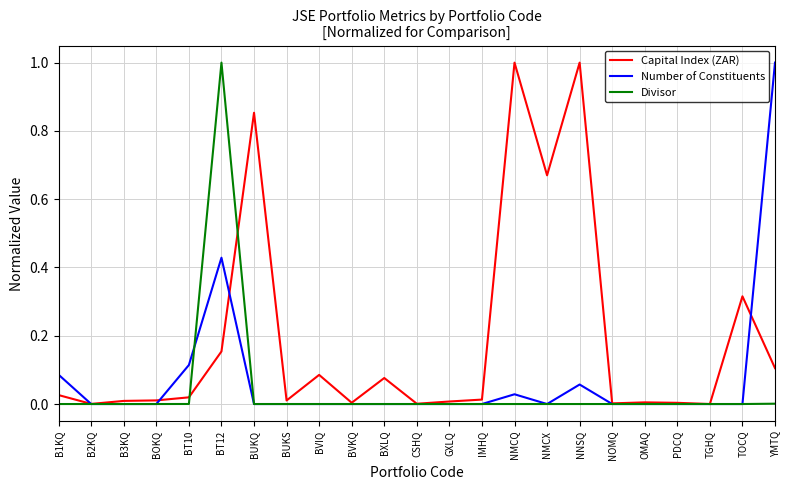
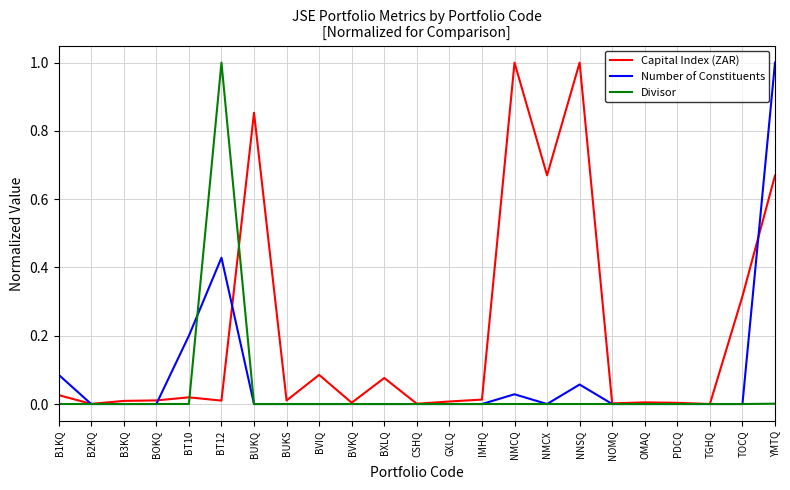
  {
    "Capital Index (ZAR)": {
      "B1KQ": 0.03,
      "B3KQ": 0.01,
      "BOKQ": 0.01,
      "BT10": 0.02,
-     "BT12": 0.15,
+     "BT12": 0.01,
      "BUKQ": 0.85,
      "BUKS": 0.01,
      "BVIQ": 0.09,
      "BXLQ": 0.08,
      "IMHQ": 0.01,
      "NMCQ": 1.00,
      "NMCX": 0.67,
      "NNSQ": 1.00,
      "TOCQ": 0.32,
-     "YMTQ": 0.11
+     "YMTQ": 0.67
    },
    "Number of Constituents": {
      "B1KQ": 0.09,
-     "BT10": 0.11,
+     "BT10": 0.20,
      "BT12": 0.43,
      "NMCQ": 0.03,
      "NNSQ": 0.06,
      "YMTQ": 1.00
    },
    "Divisor": {
      "B1KQ": 0.00,
      "BT10": 0.00,
      "BT12": 1.00,
      "NMCQ": 0.00,
      "NNSQ": 0.00,
      "YMTQ": 0.00
    }
  }
